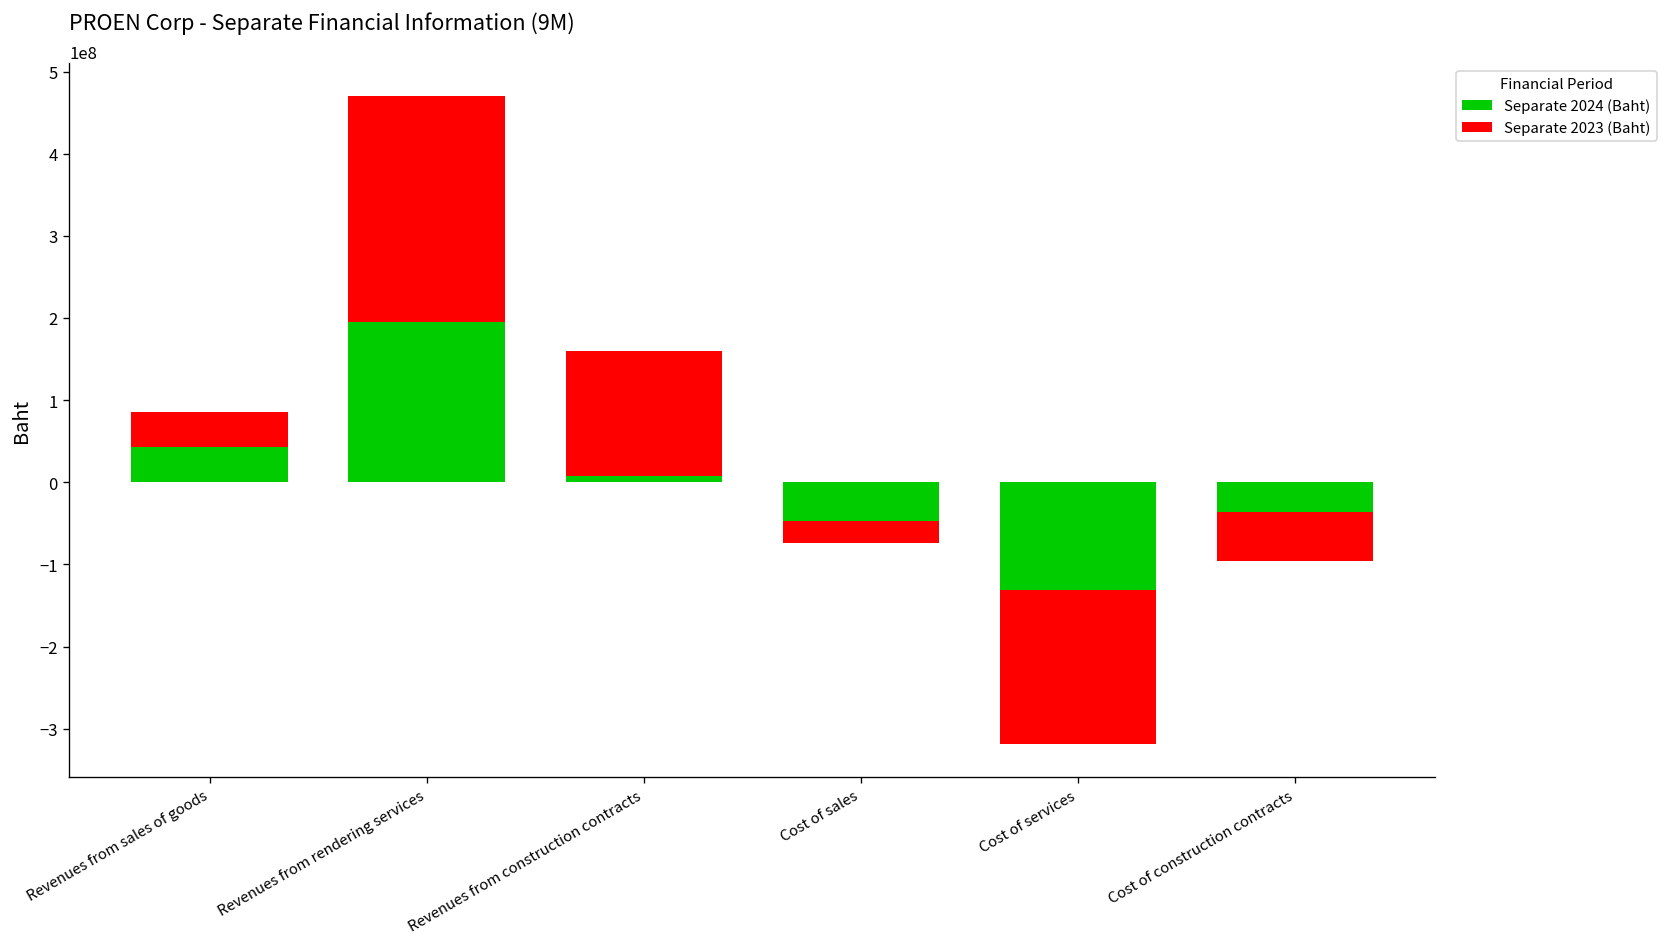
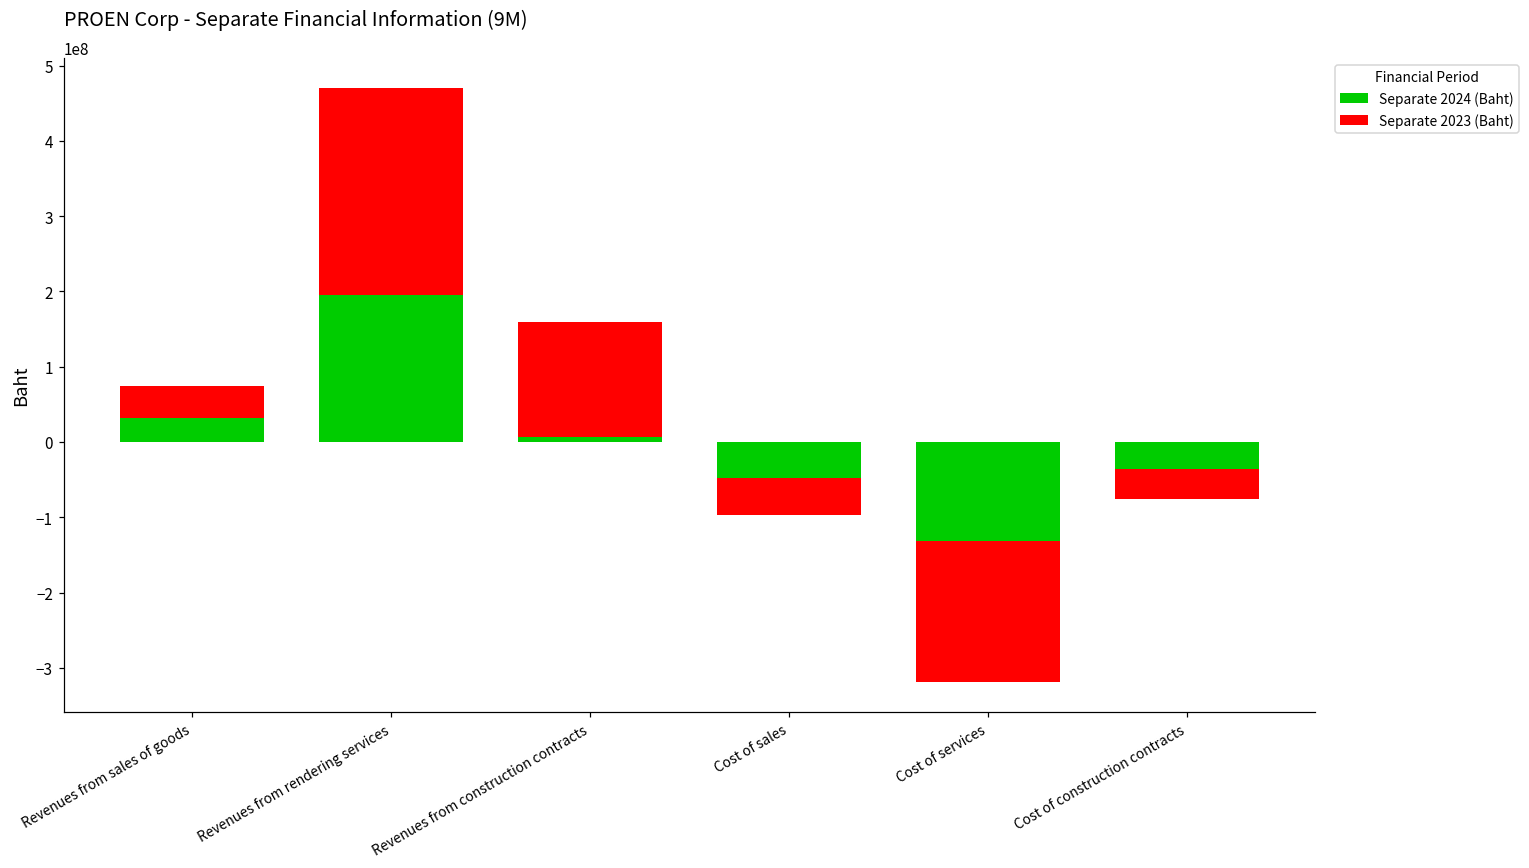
  {
    "Separate 2024 (Baht)": {
-     "Revenues from sales of goods": 40000000,
+     "Revenues from sales of goods": 30000000,
      "Revenues from rendering services": 190000000,
      "Revenues from construction contracts": 10000000,
      "Cost of sales": -50000000,
      "Cost of services": -130000000,
      "Cost of construction contracts": -40000000
    },
    "Separate 2023 (Baht)": {
      "Revenues from sales of goods": 40000000,
      "Revenues from rendering services": 280000000,
      "Revenues from construction contracts": 150000000,
-     "Cost of sales": -30000000,
+     "Cost of sales": -50000000,
      "Cost of services": -190000000,
-     "Cost of construction contracts": -60000000
+     "Cost of construction contracts": -40000000
    }
  }
